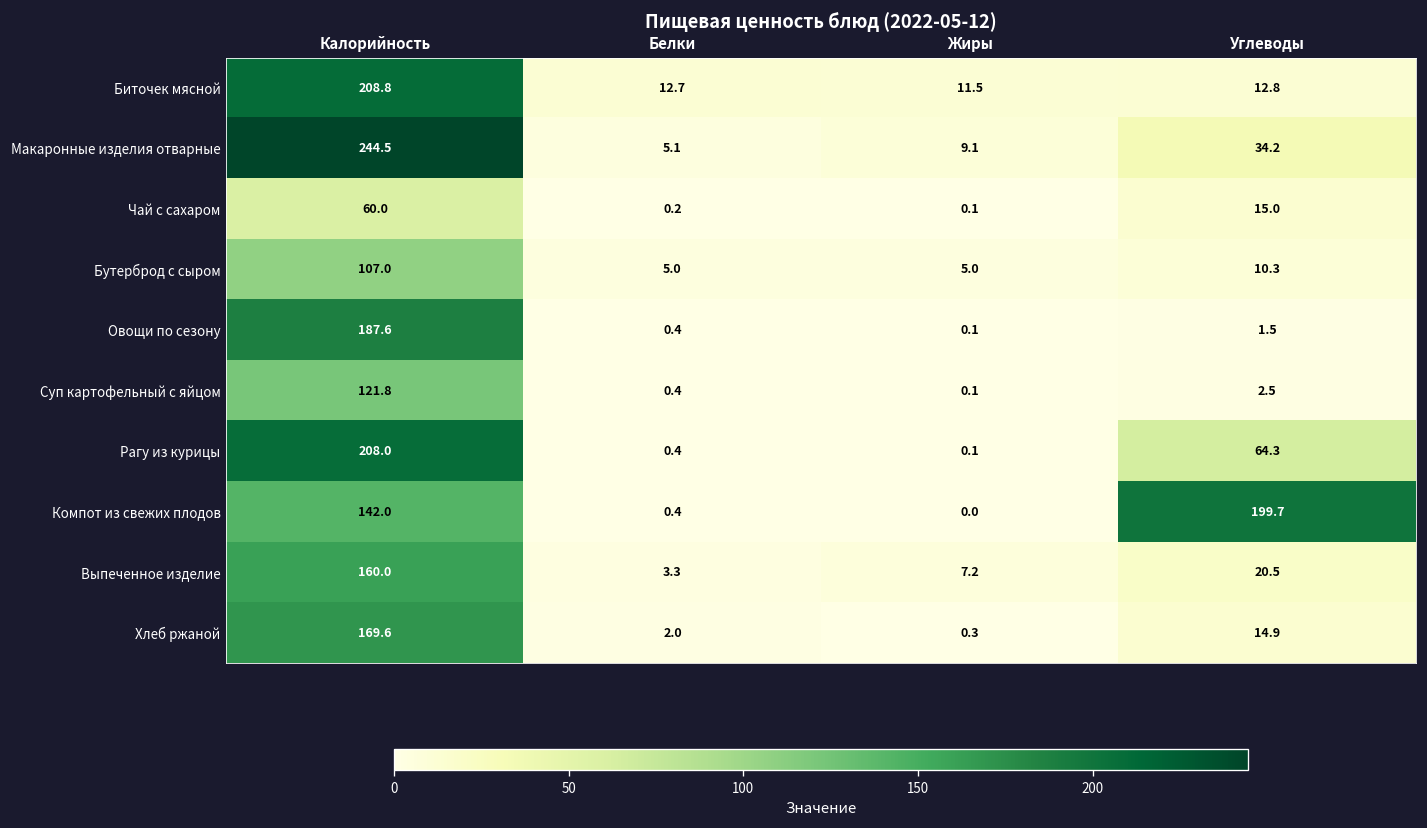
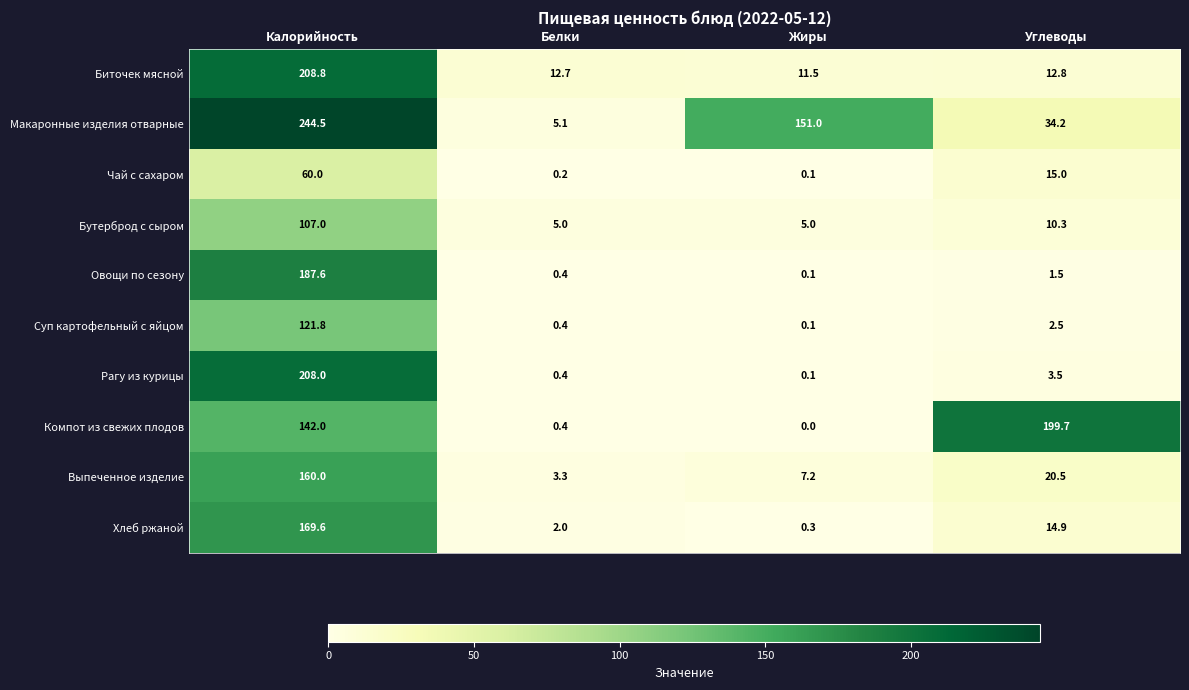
  {
    "Биточек мясной": {
      "Калорийность": 208.8,
      "Белки": 12.7,
      "Жиры": 11.5,
      "Углеводы": 12.8
    },
    "Макаронные изделия отварные": {
      "Калорийность": 244.5,
      "Белки": 5.1,
-     "Жиры": 9.1,
+     "Жиры": 151.0,
      "Углеводы": 34.2
    },
    "Чай с сахаром": {
      "Калорийность": 60.0,
      "Белки": 0.2,
      "Жиры": 0.1,
      "Углеводы": 15.0
    },
    "Бутерброд с сыром": {
      "Калорийность": 107.0,
      "Белки": 5.0,
      "Жиры": 5.0,
      "Углеводы": 10.3
    },
    "Овощи по сезону": {
      "Калорийность": 187.6,
      "Белки": 0.4,
      "Жиры": 0.1,
      "Углеводы": 1.5
    },
    "Суп картофельный с яйцом": {
      "Калорийность": 121.8,
      "Белки": 0.4,
      "Жиры": 0.1,
      "Углеводы": 2.5
    },
    "Рагу из курицы": {
      "Калорийность": 208.0,
      "Белки": 0.4,
      "Жиры": 0.1,
-     "Углеводы": 64.3
+     "Углеводы": 3.5
    },
    "Компот из свежих плодов": {
      "Калорийность": 142.0,
      "Белки": 0.4,
      "Жиры": 0.0,
      "Углеводы": 199.7
    },
    "Выпеченное изделие": {
      "Калорийность": 160.0,
      "Белки": 3.3,
      "Жиры": 7.2,
      "Углеводы": 20.5
    },
    "Хлеб ржаной": {
      "Калорийность": 169.6,
      "Белки": 2.0,
      "Жиры": 0.3,
      "Углеводы": 14.9
    }
  }
